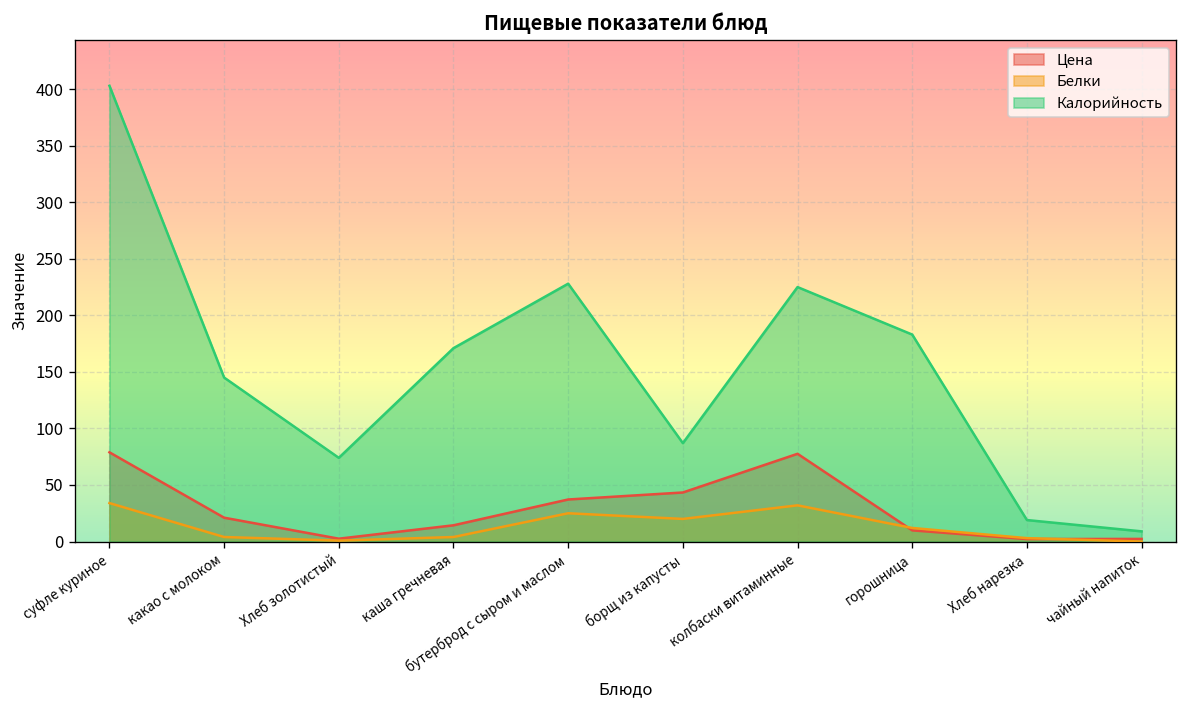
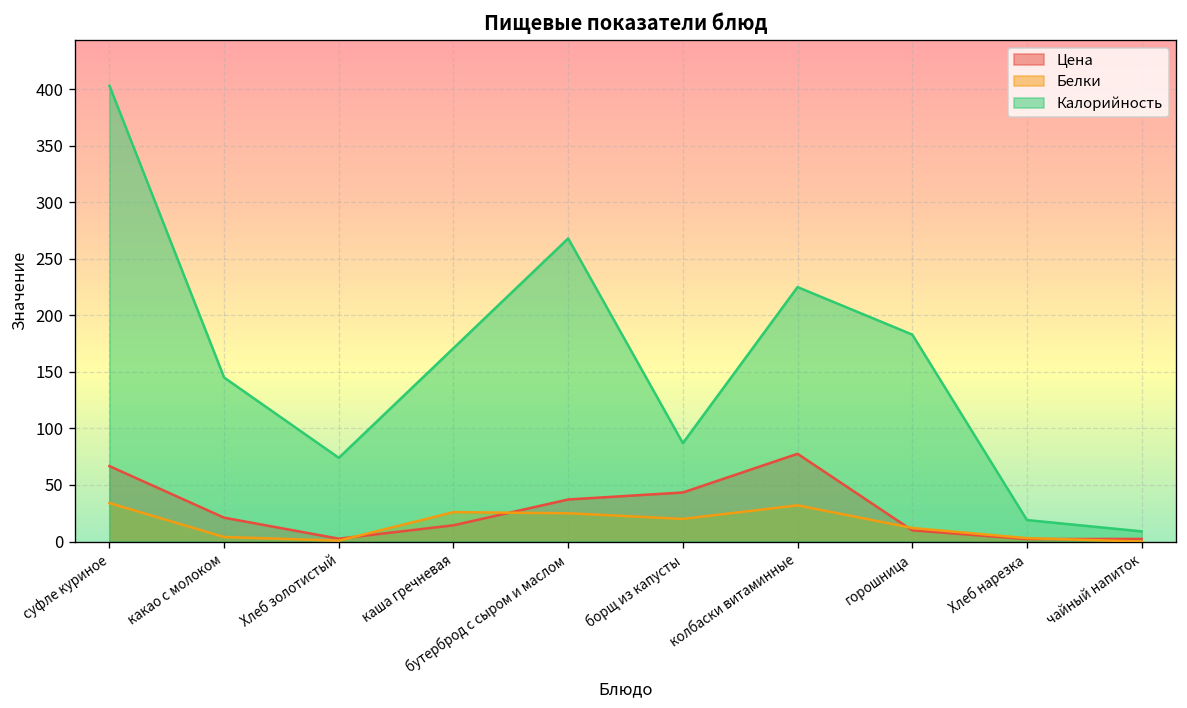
  {
    "Цена": {
-     "суфле куриное": 80,
+     "суфле куриное": 70,
      "какао с молоком": 20,
      "каша гречневая": 10,
      "бутерброд с сыром и маслом": 40,
      "борщ из капусты": 40,
      "колбаски витаминные": 80
    },
    "Белки": {
      "суфле куриное": 30,
      "какао с молоком": 0,
-     "каша гречневая": 0,
+     "каша гречневая": 30,
      "бутерброд с сыром и маслом": 30,
      "борщ из капусты": 20,
      "колбаски витаминные": 30
    },
    "Калорийность": {
      "суфле куриное": 400,
      "какао с молоком": 150,
      "Хлеб золотистый": 70,
      "каша гречневая": 170,
-     "бутерброд с сыром и маслом": 230,
+     "бутерброд с сыром и маслом": 270,
      "борщ из капусты": 90,
      "колбаски витаминные": 230,
      "горошница": 180,
      "Хлеб нарезка": 20,
      "чайный напиток": 10
    }
  }
